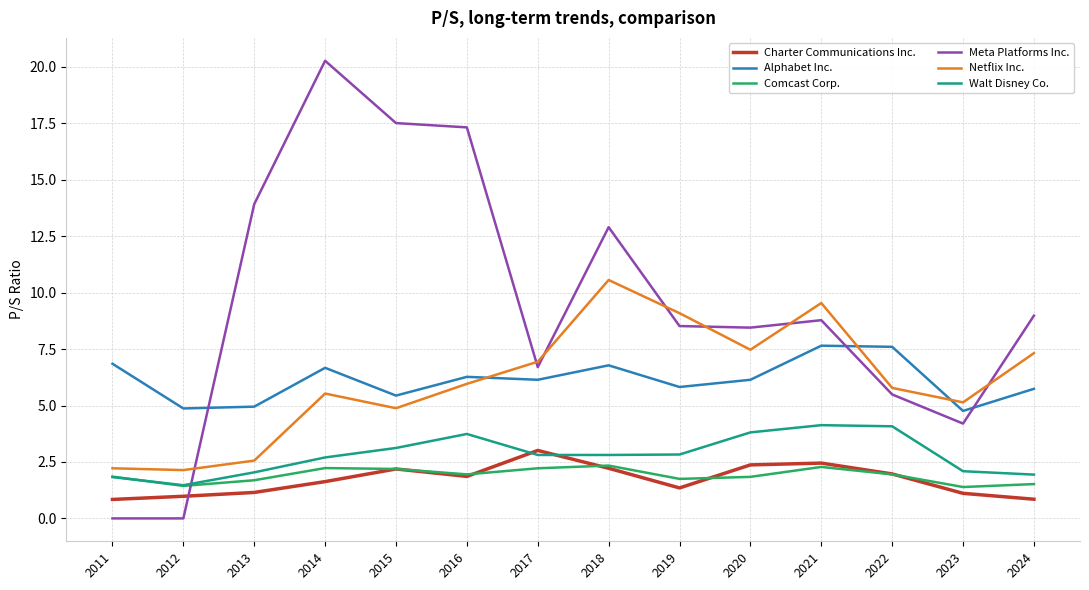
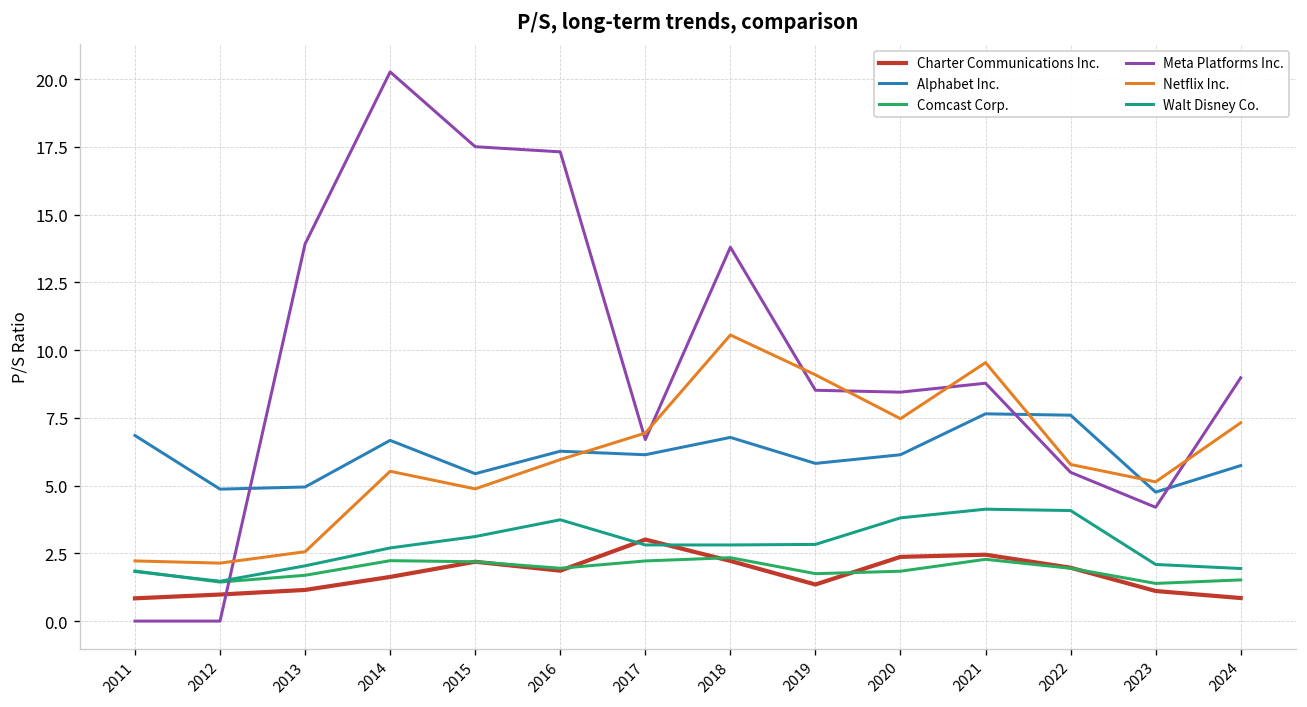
  {
    "Charter Communications Inc.": {
      "2011": 0.8,
      "2012": 1.0,
      "2013": 1.2,
      "2014": 1.6,
      "2017": 3.0,
      "2018": 2.2,
      "2019": 1.4,
      "2020": 2.4,
      "2021": 2.5,
      "2023": 1.1,
      "2024": 0.9
    },
    "Alphabet Inc.": {
      "2011": 6.9,
      "2012": 4.9,
      "2013": 5.0,
      "2014": 6.7,
      "2015": 5.4,
      "2016": 6.3,
      "2017": 6.1,
      "2018": 6.8,
      "2019": 5.8,
      "2020": 6.1,
      "2021": 7.7,
      "2022": 7.6,
      "2023": 4.8,
      "2024": 5.7
    },
    "Meta Platforms Inc.": {
      "2011": 0.0,
      "2012": 0.0,
      "2013": 13.9,
      "2014": 20.3,
      "2015": 17.5,
      "2016": 17.3,
      "2017": 6.7,
-     "2018": 12.9,
+     "2018": 13.8,
      "2019": 8.5,
      "2020": 8.5,
      "2021": 8.8,
      "2022": 5.5,
      "2023": 4.2,
      "2024": 9.0
    },
    "Netflix Inc.": {
      "2011": 2.2,
      "2012": 2.1,
      "2013": 2.6,
      "2014": 5.5,
      "2015": 4.9,
      "2016": 6.0,
      "2017": 6.9,
      "2018": 10.6,
      "2019": 9.1,
      "2020": 7.5,
      "2021": 9.5,
      "2022": 5.8,
      "2023": 5.1,
      "2024": 7.3
    }
  }
